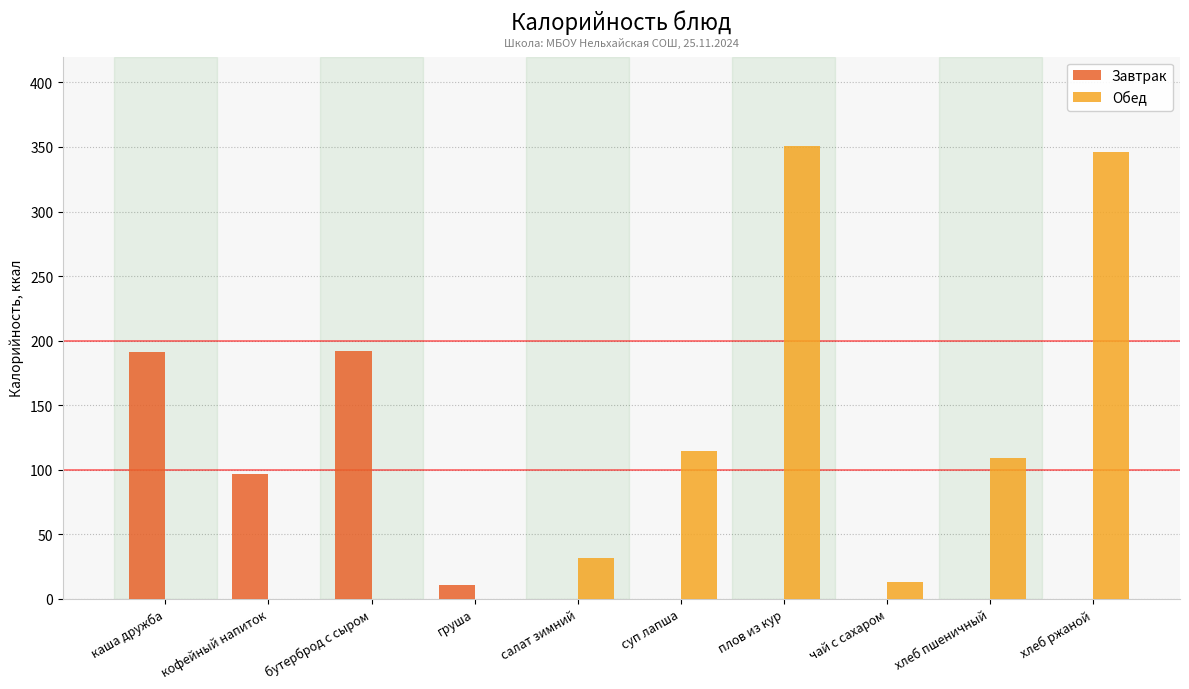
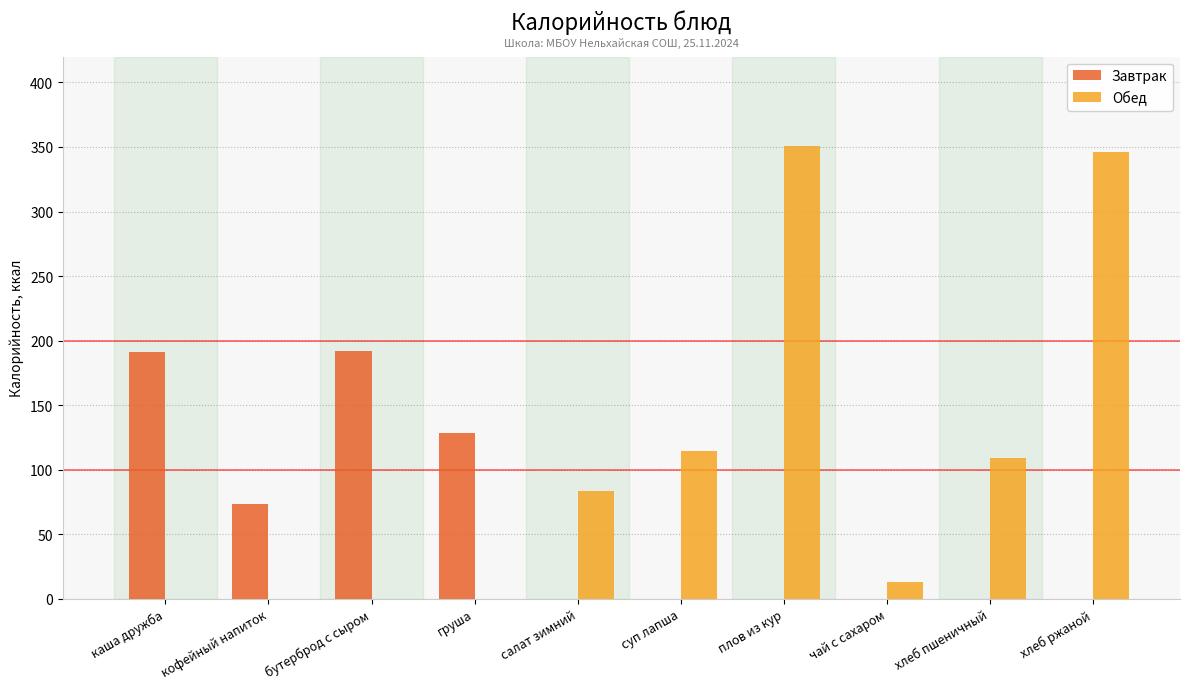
  {
    "Завтрак": {
      "каша дружба": 191,
-     "кофейный напиток": 96,
+     "кофейный напиток": 74,
      "бутерброд с сыром": 192,
-     "груша": 10,
+     "груша": 129,
      "салат зимний": 0,
      "суп лапша": 0,
      "плов из кур": 0,
      "чай с сахаром": 0,
      "хлеб пшеничный": 0,
      "хлеб ржаной": 0
    },
    "Обед": {
      "каша дружба": 0,
      "кофейный напиток": 0,
      "бутерброд с сыром": 0,
      "груша": 0,
-     "салат зимний": 31,
+     "салат зимний": 83,
      "суп лапша": 115,
      "плов из кур": 351,
      "чай с сахаром": 13,
      "хлеб пшеничный": 109,
      "хлеб ржаной": 346
    }
  }
